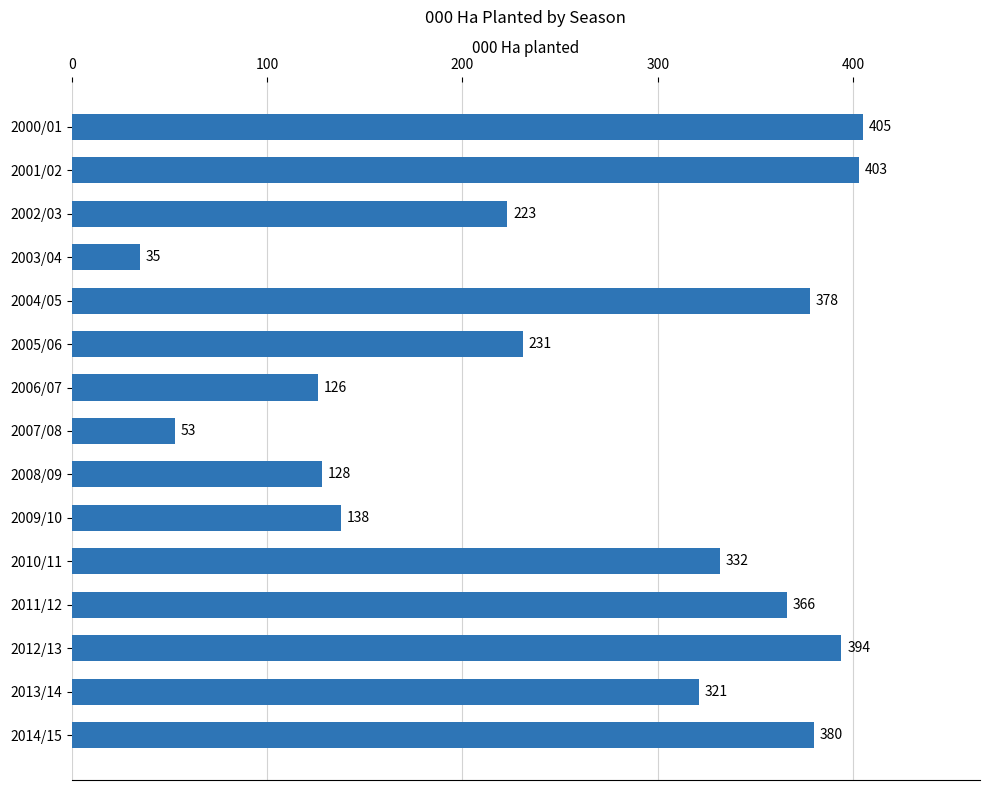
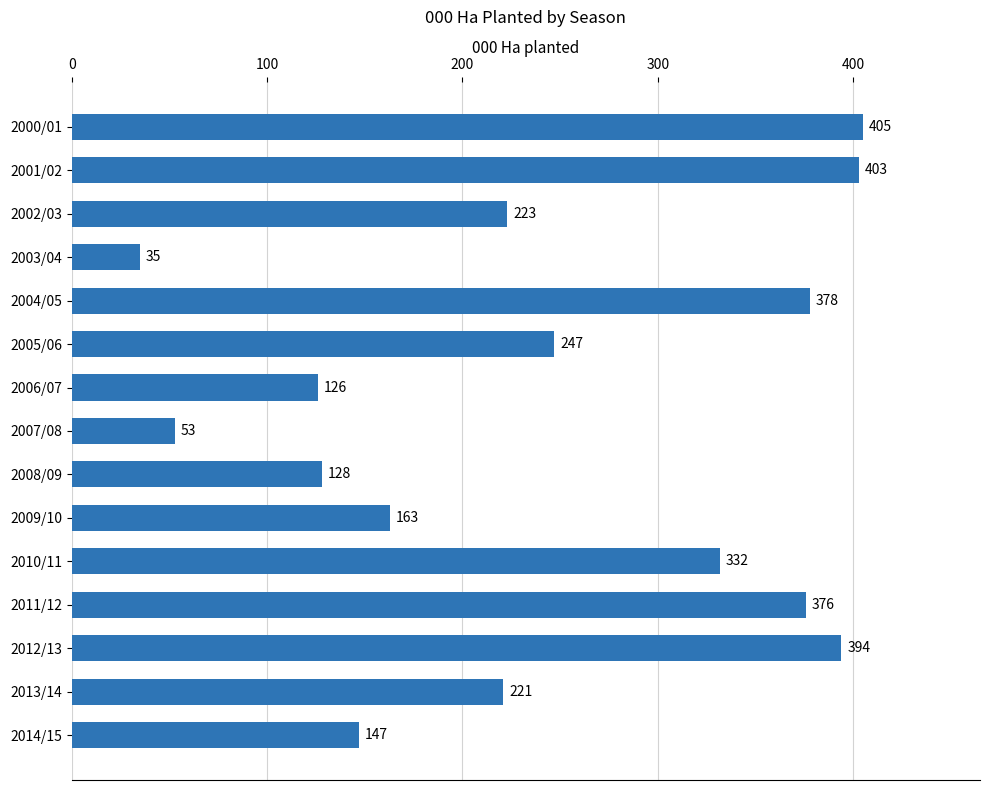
  {
    "2000/01": 405,
    "2001/02": 403,
    "2002/03": 223,
    "2003/04": 35,
    "2004/05": 378,
-   "2005/06": 231,
+   "2005/06": 247,
    "2006/07": 126,
    "2007/08": 53,
    "2008/09": 128,
-   "2009/10": 138,
+   "2009/10": 163,
    "2010/11": 332,
-   "2011/12": 366,
+   "2011/12": 376,
    "2012/13": 394,
-   "2013/14": 321,
-   "2014/15": 380
+   "2013/14": 221,
+   "2014/15": 147
  }
